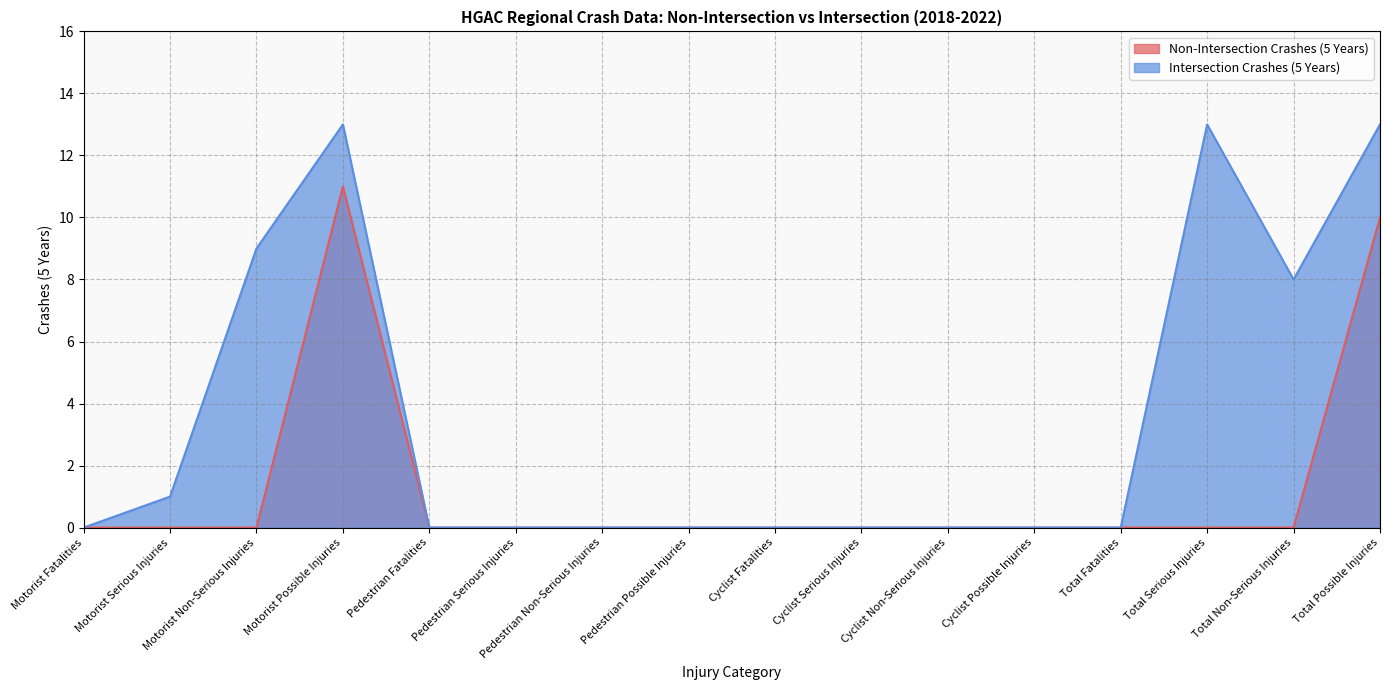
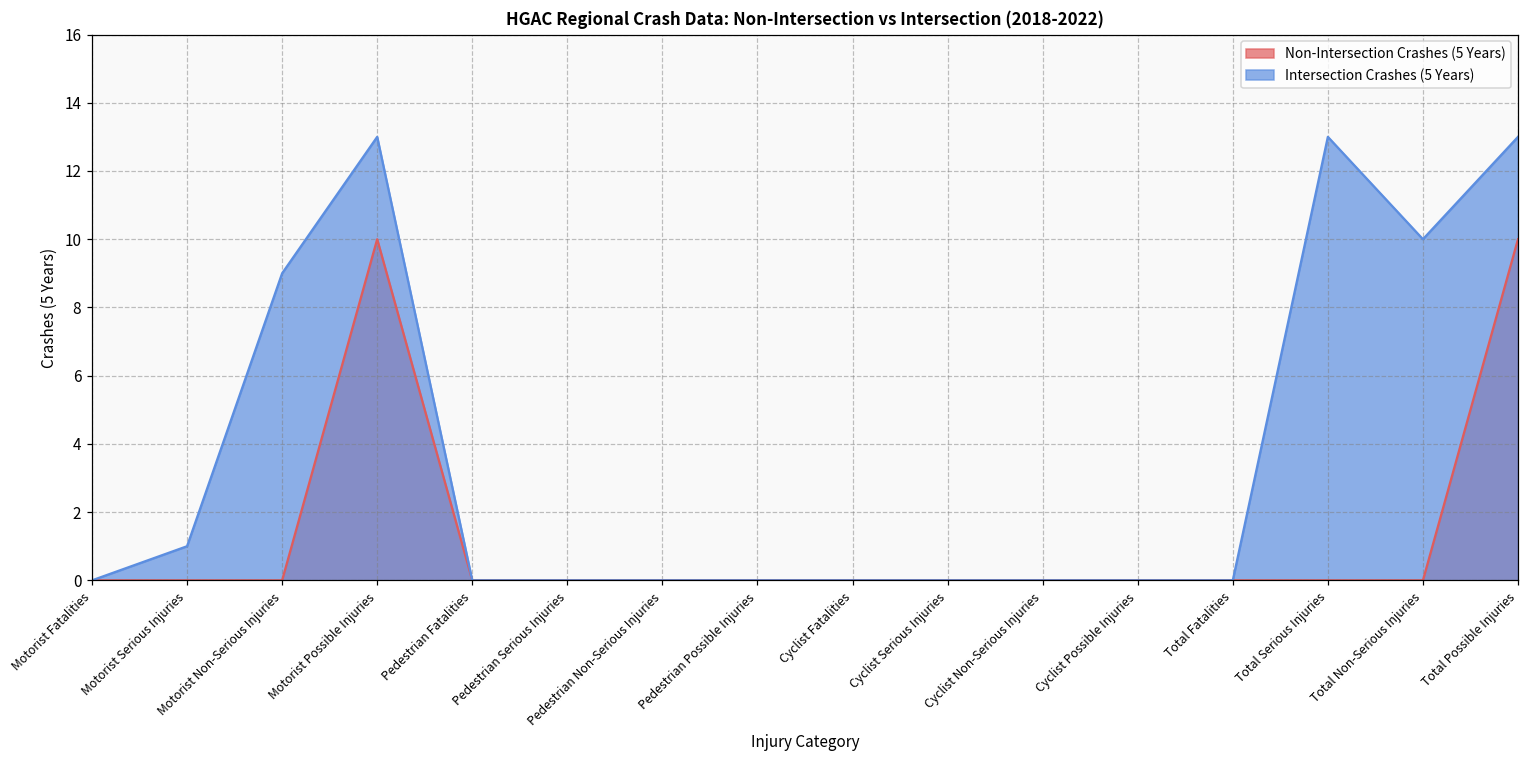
  {
    "Non-Intersection Crashes (5 Years)": {
      "Motorist Serious Injuries": 0,
      "Motorist Non-Serious Injuries": 0,
-     "Motorist Possible Injuries": 11,
+     "Motorist Possible Injuries": 10,
      "Total Serious Injuries": 0,
      "Total Non-Serious Injuries": 0,
      "Total Possible Injuries": 10
    },
    "Intersection Crashes (5 Years)": {
      "Motorist Serious Injuries": 1,
      "Motorist Non-Serious Injuries": 9,
      "Motorist Possible Injuries": 13,
      "Total Serious Injuries": 13,
-     "Total Non-Serious Injuries": 8,
+     "Total Non-Serious Injuries": 10,
      "Total Possible Injuries": 13
    }
  }
